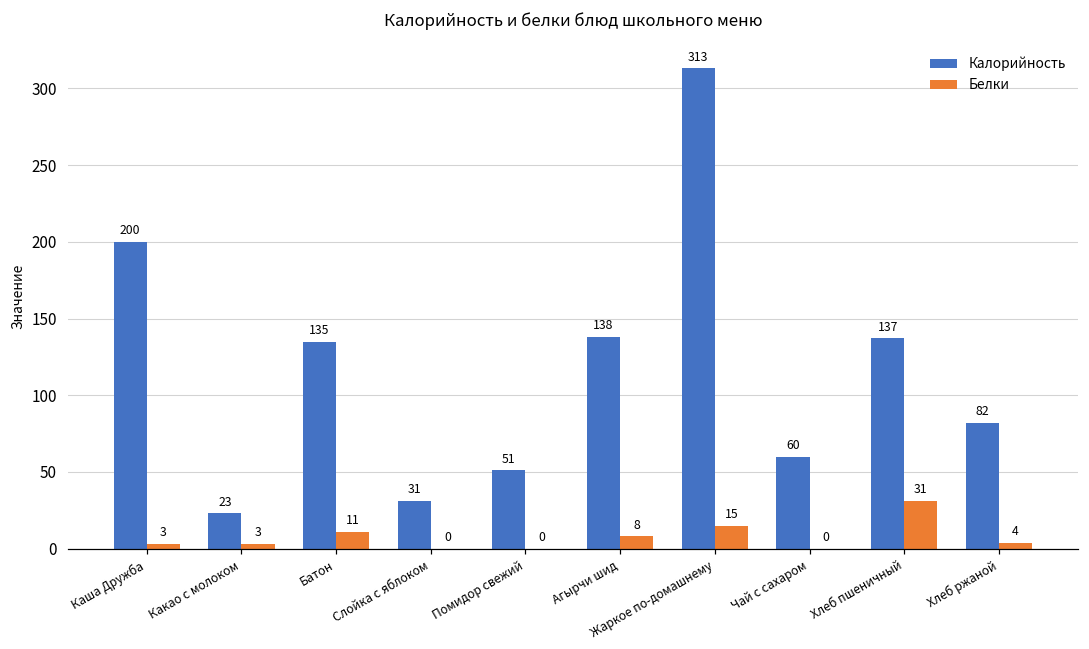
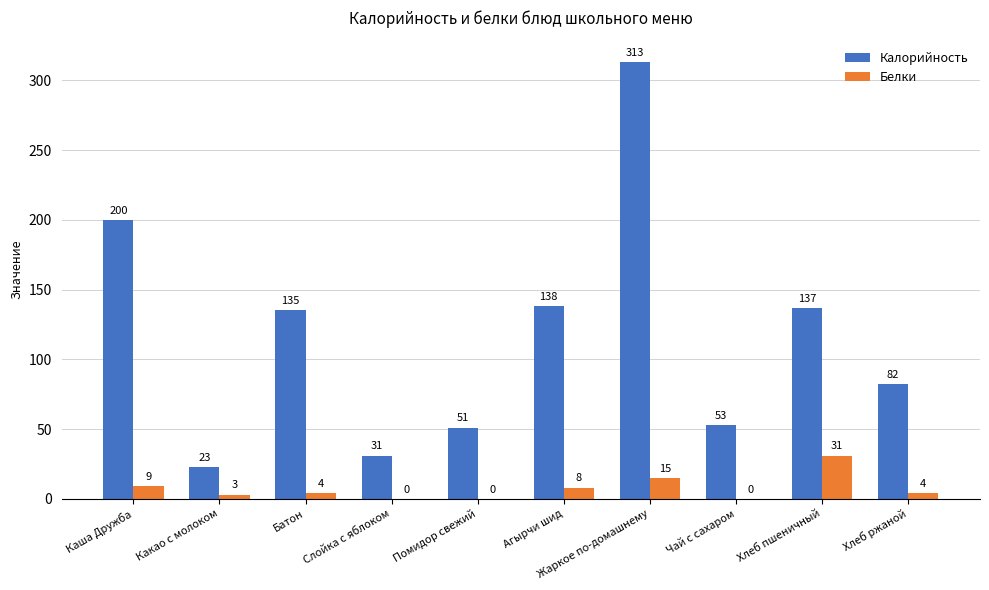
  {
    "Калорийность": {
      "Каша Дружба": 200,
      "Какао с молоком": 23,
      "Батон": 135,
      "Слойка с яблоком": 31,
      "Помидор свежий": 51,
      "Агырчи шид": 138,
      "Жаркое по-домашнему": 313,
-     "Чай с сахаром": 60,
+     "Чай с сахаром": 53,
      "Хлеб пшеничный": 137,
      "Хлеб ржаной": 82
    },
    "Белки": {
-     "Каша Дружба": 3,
+     "Каша Дружба": 9,
      "Какао с молоком": 3,
-     "Батон": 11,
+     "Батон": 4,
      "Слойка с яблоком": 0,
      "Помидор свежий": 0,
      "Агырчи шид": 8,
      "Жаркое по-домашнему": 15,
      "Чай с сахаром": 0,
      "Хлеб пшеничный": 31,
      "Хлеб ржаной": 4
    }
  }
